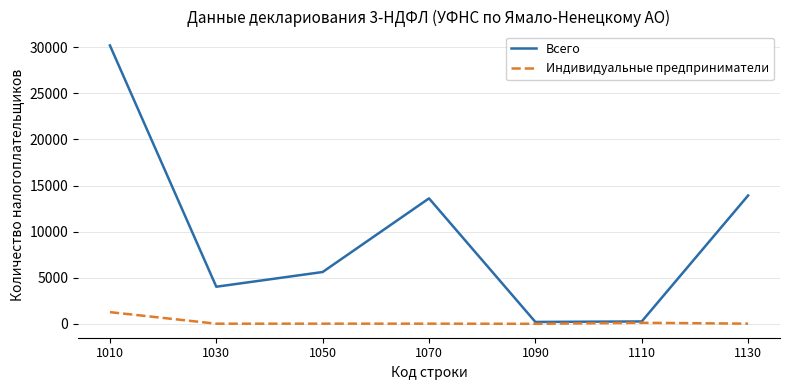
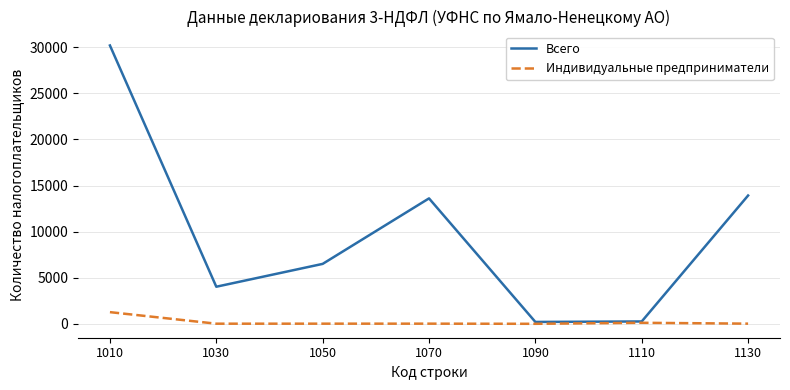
  {
    "Всего": {
      "1010": 30000,
      "1030": 4000,
-     "1050": 5600,
+     "1050": 6500,
      "1070": 14000,
      "1130": 14000
    },
    "Индивидуальные предприниматели": {
      "1010": 1000,
      "1030": 0,
      "1050": 0,
      "1070": 0,
      "1130": 0
    }
  }
